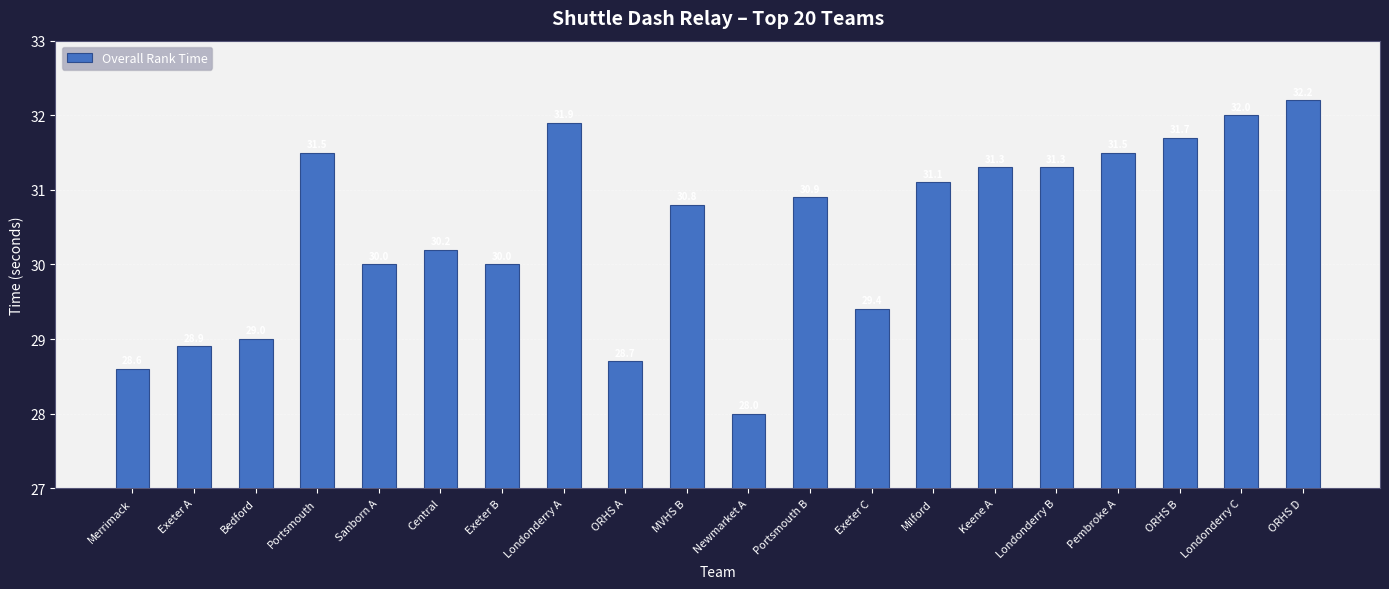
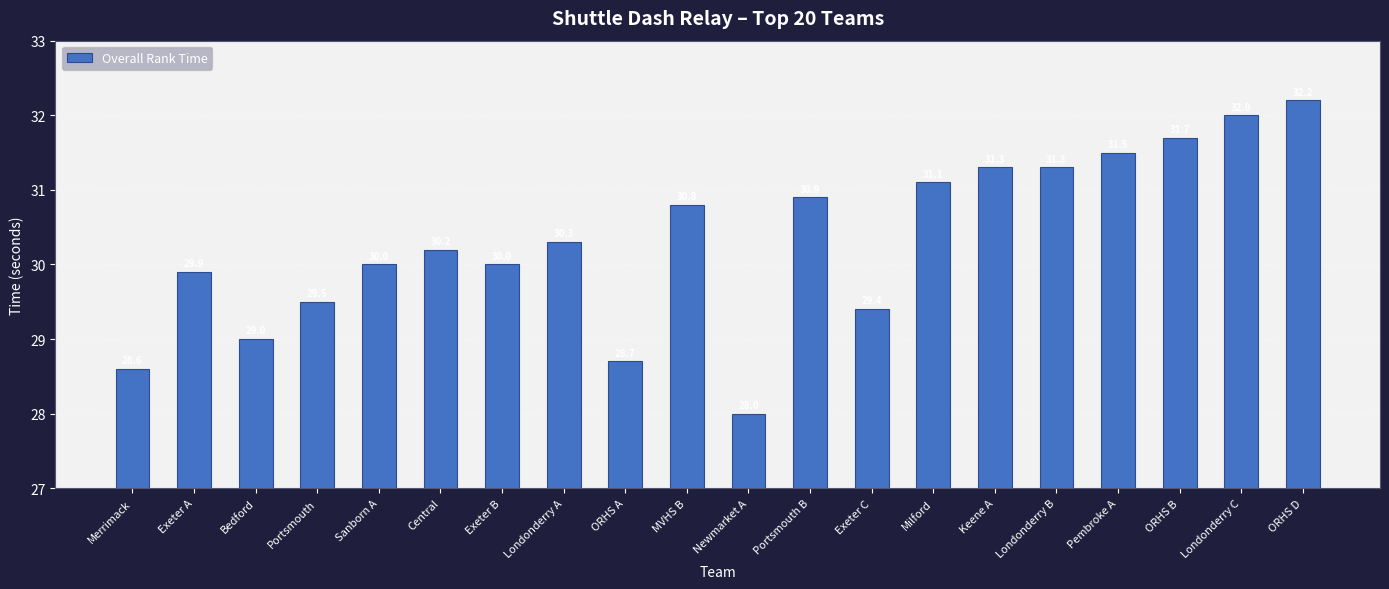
  {
    "Merrimack": 28.6,
-   "Exeter A": 28.9,
+   "Exeter A": 29.9,
    "Bedford": 29.0,
-   "Portsmouth": 31.5,
+   "Portsmouth": 29.5,
    "Sanborn A": 30.0,
    "Central": 30.2,
    "Exeter B": 30.0,
-   "Londonderry A": 31.9,
+   "Londonderry A": 30.3,
    "ORHS A": 28.7,
    "MVHS B": 30.8,
    "Newmarket A": 28.0,
    "Portsmouth B": 30.9,
    "Exeter C": 29.4,
    "Milford": 31.1,
    "Keene A": 31.3,
    "Londonderry B": 31.3,
    "Pembroke A": 31.5,
    "ORHS B": 31.7,
    "Londonderry C": 32.0,
    "ORHS D": 32.2
  }
